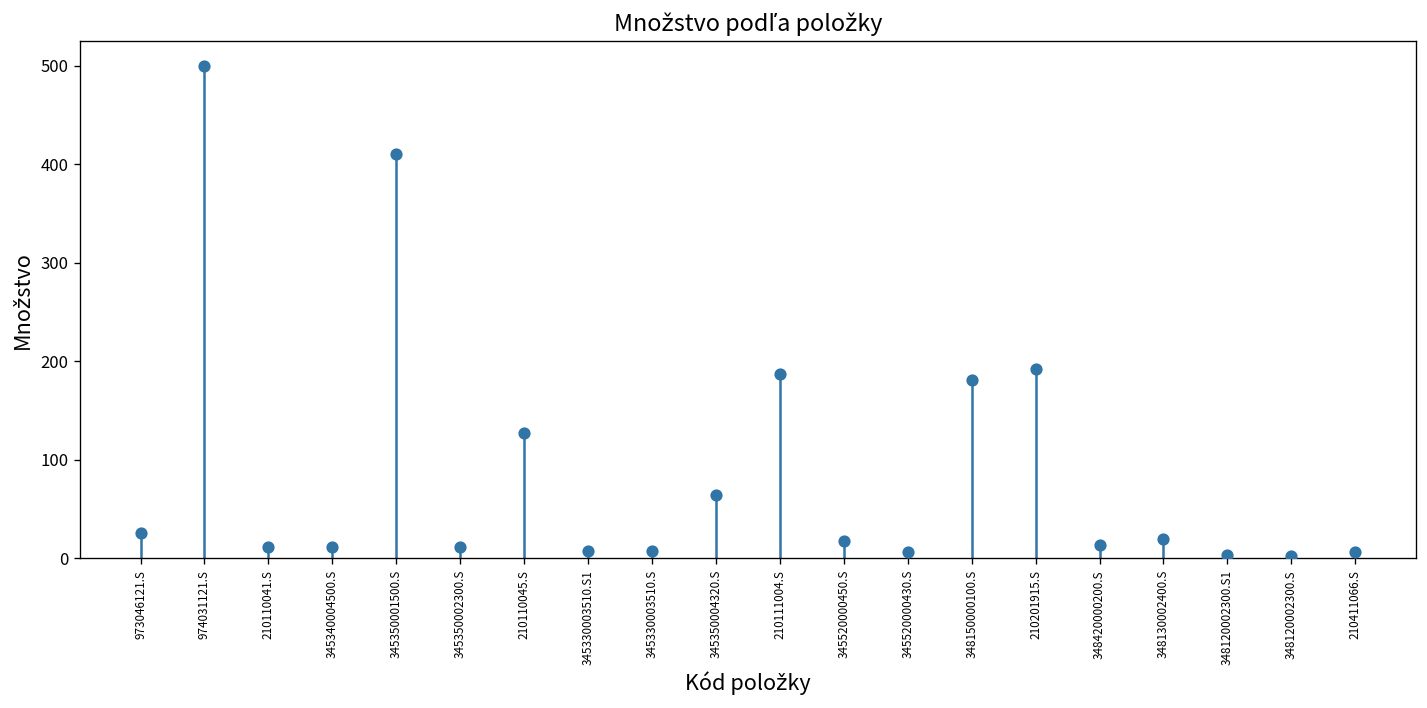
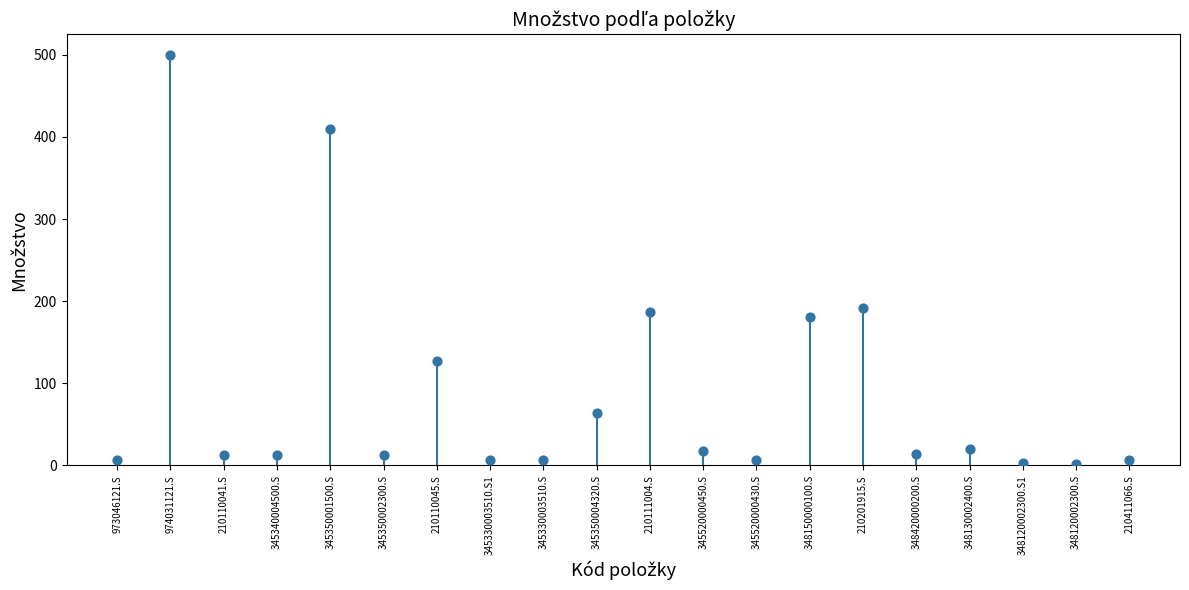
  {
-   "973046121.S": 30
+   "973046121.S": 10
  }
